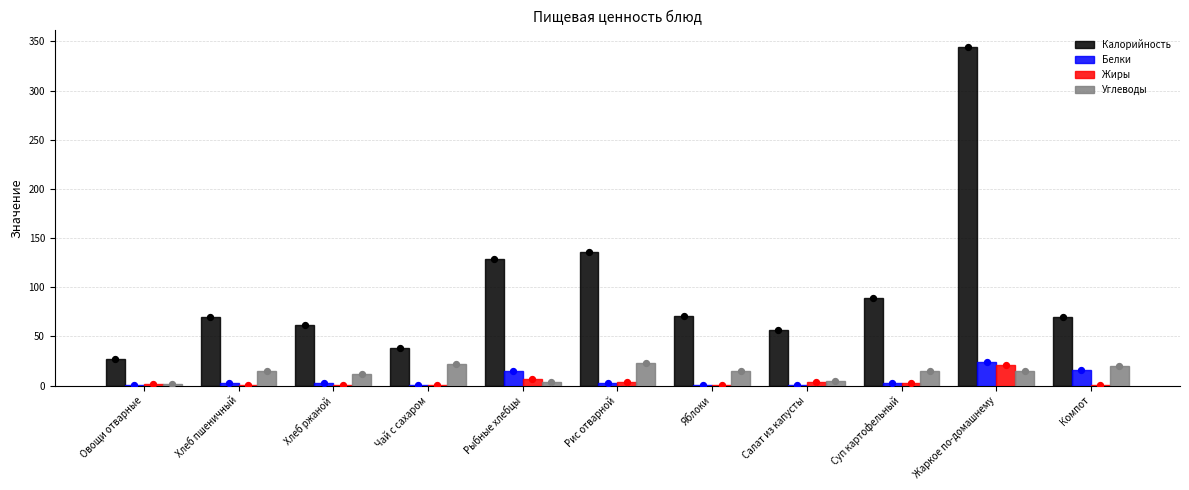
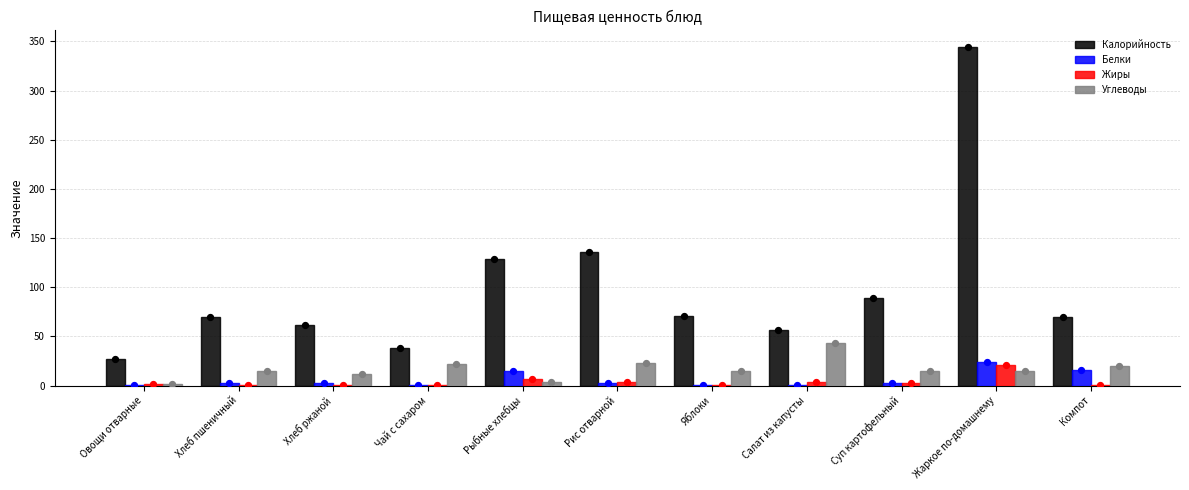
  {
    "Белки": {
      "Рыбные хлебцы": 10,
      "Жаркое по-домашнему": 20,
      "Компот": 20
    },
    "Жиры": {
      "Рыбные хлебцы": 10,
      "Рис отварной": 0,
      "Салат из капусты": 0,
      "Жаркое по-домашнему": 20
    },
    "Углеводы": {
      "Хлеб пшеничный": 10,
      "Хлеб ржаной": 10,
      "Чай с сахаром": 20,
      "Рыбные хлебцы": 0,
      "Рис отварной": 20,
      "Яблоки": 10,
-     "Салат из капусты": 0,
+     "Салат из капусты": 40,
      "Суп картофельный": 20,
      "Жаркое по-домашнему": 20,
      "Компот": 20
    }
  }
